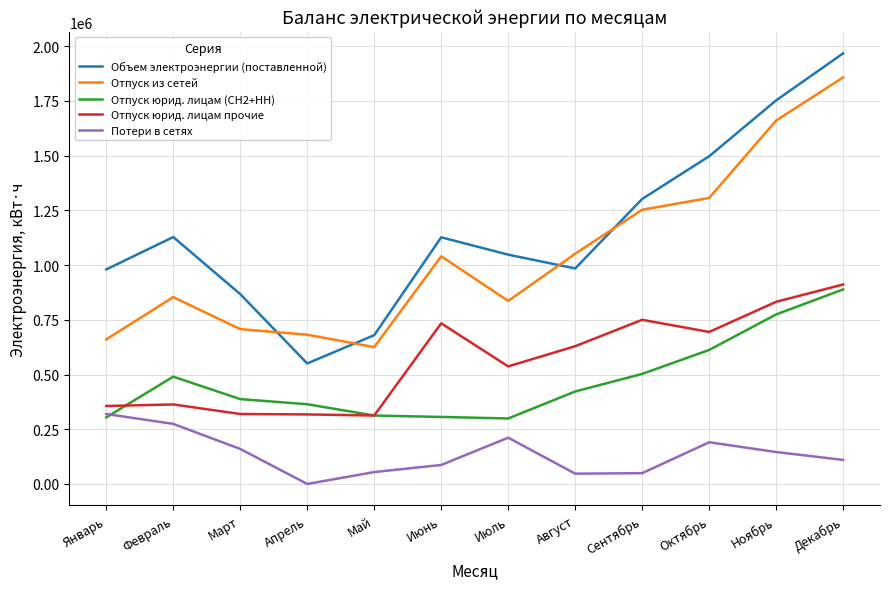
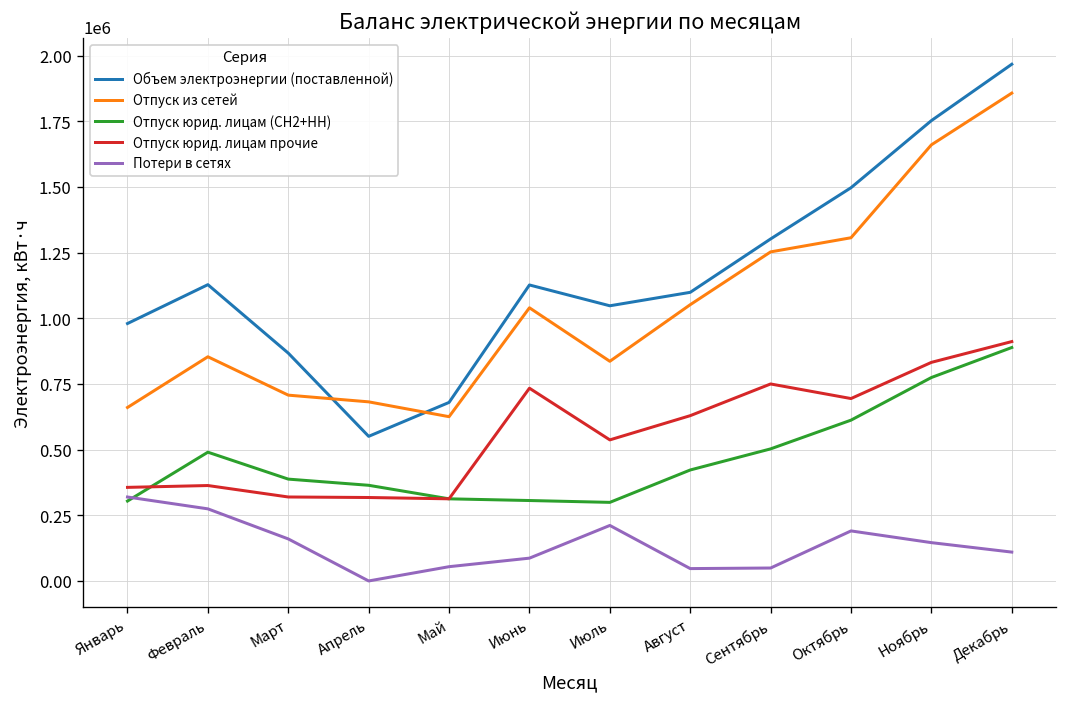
  {
    "Объем электроэнергии (поставленной)": {
      "Январь": 980000,
      "Февраль": 1130000,
      "Март": 870000,
      "Апрель": 550000,
      "Май": 680000,
      "Июнь": 1130000,
      "Июль": 1050000,
-     "Август": 980000,
+     "Август": 1100000,
      "Сентябрь": 1300000,
      "Октябрь": 1500000,
      "Ноябрь": 1750000,
      "Декабрь": 1970000
    },
    "Отпуск из сетей": {
      "Январь": 660000,
      "Февраль": 850000,
      "Март": 710000,
      "Апрель": 680000,
      "Май": 630000,
      "Июнь": 1040000,
      "Июль": 840000,
      "Август": 1050000,
      "Сентябрь": 1250000,
      "Октябрь": 1310000,
      "Ноябрь": 1660000,
      "Декабрь": 1860000
    },
    "Отпуск юрид. лицам (СН2+НН)": {
      "Январь": 300000,
      "Февраль": 490000,
      "Март": 390000,
      "Апрель": 360000,
      "Июнь": 310000,
      "Июль": 300000,
      "Август": 420000,
      "Сентябрь": 500000,
      "Октябрь": 610000,
      "Ноябрь": 770000,
      "Декабрь": 890000
    },
    "Отпуск юрид. лицам прочие": {
      "Январь": 360000,
      "Февраль": 360000,
      "Март": 320000,
      "Апрель": 320000,
      "Июнь": 730000,
      "Июль": 540000,
      "Август": 630000,
      "Сентябрь": 750000,
      "Октябрь": 690000,
      "Ноябрь": 830000,
      "Декабрь": 910000
    },
    "Потери в сетях": {
      "Январь": 320000,
      "Февраль": 270000,
      "Март": 160000,
      "Апрель": 0,
      "Май": 50000,
      "Июнь": 90000,
      "Июль": 210000,
      "Август": 50000,
      "Сентябрь": 50000,
      "Октябрь": 190000,
      "Ноябрь": 150000,
      "Декабрь": 110000
    }
  }
